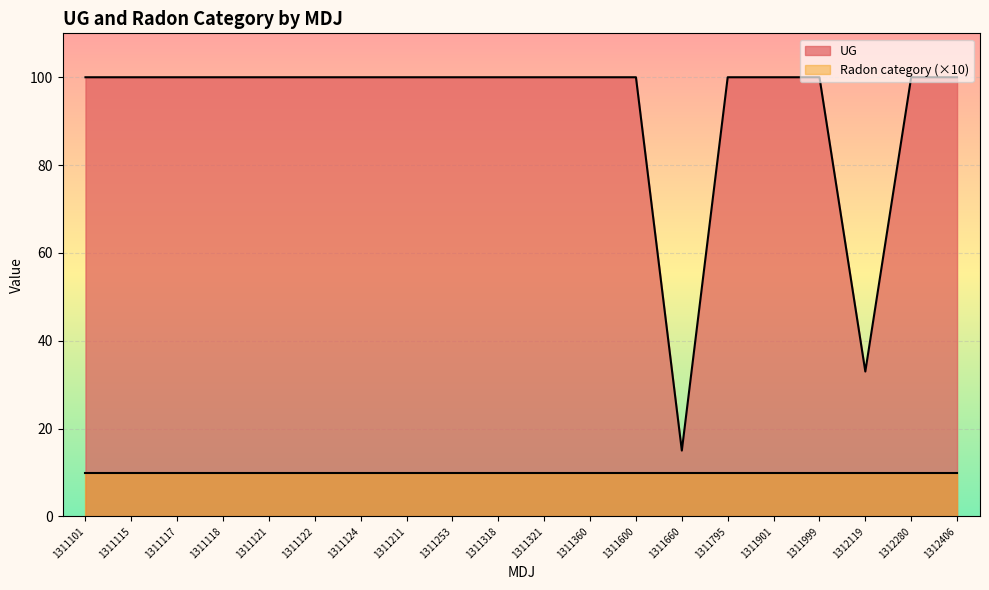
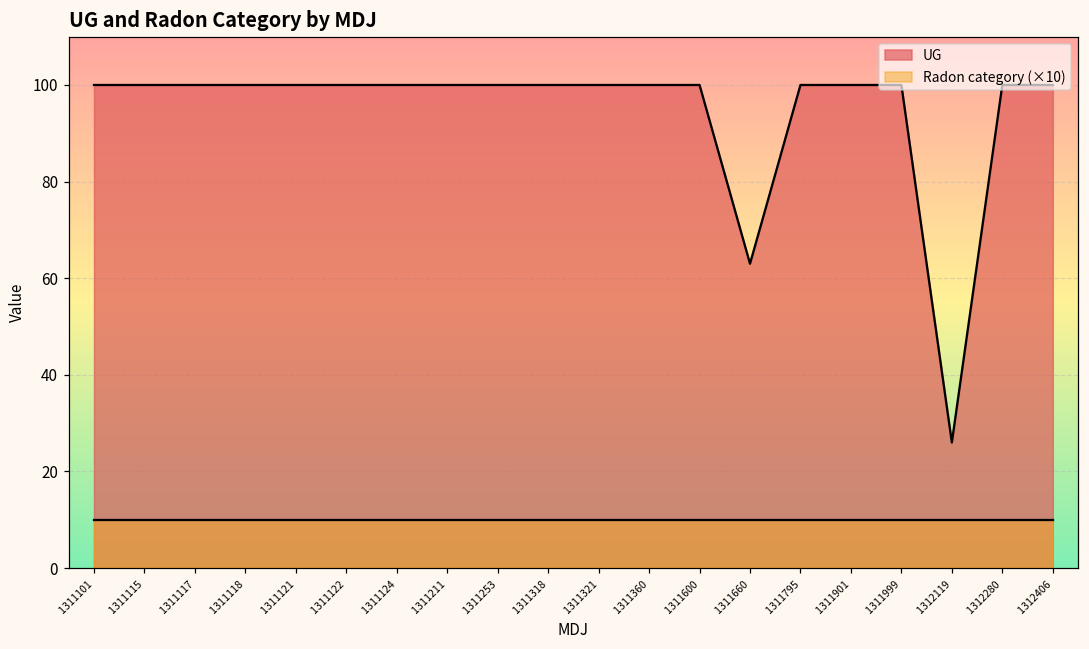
  {
    "UG": {
      "1311101": 100,
      "1311115": 100,
      "1311117": 100,
      "1311118": 100,
      "1311121": 100,
      "1311122": 100,
      "1311124": 100,
      "1311211": 100,
      "1311253": 100,
      "1311318": 100,
      "1311321": 100,
      "1311360": 100,
      "1311600": 100,
-     "1311660": 15,
+     "1311660": 63,
      "1311795": 100,
      "1311901": 100,
-     "1312119": 33
+     "1312119": 26
    },
    "Radon category (×10)": {
      "1311101": 10,
      "1311115": 10,
      "1311117": 10,
      "1311118": 10,
      "1311121": 10,
      "1311122": 10,
      "1311124": 10,
      "1311211": 10,
      "1311253": 10,
      "1311318": 10,
      "1311321": 10,
      "1311360": 10,
      "1311600": 10,
      "1311660": 10,
      "1311795": 10,
      "1311901": 10,
      "1311999": 10,
      "1312119": 10,
      "1312280": 10,
      "1312406": 10
    }
  }
